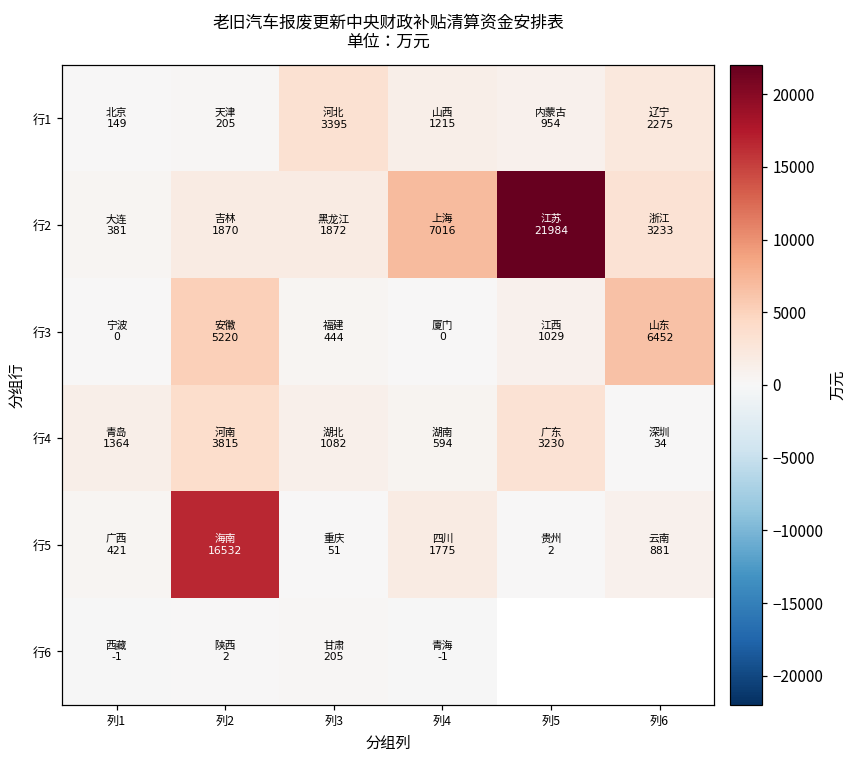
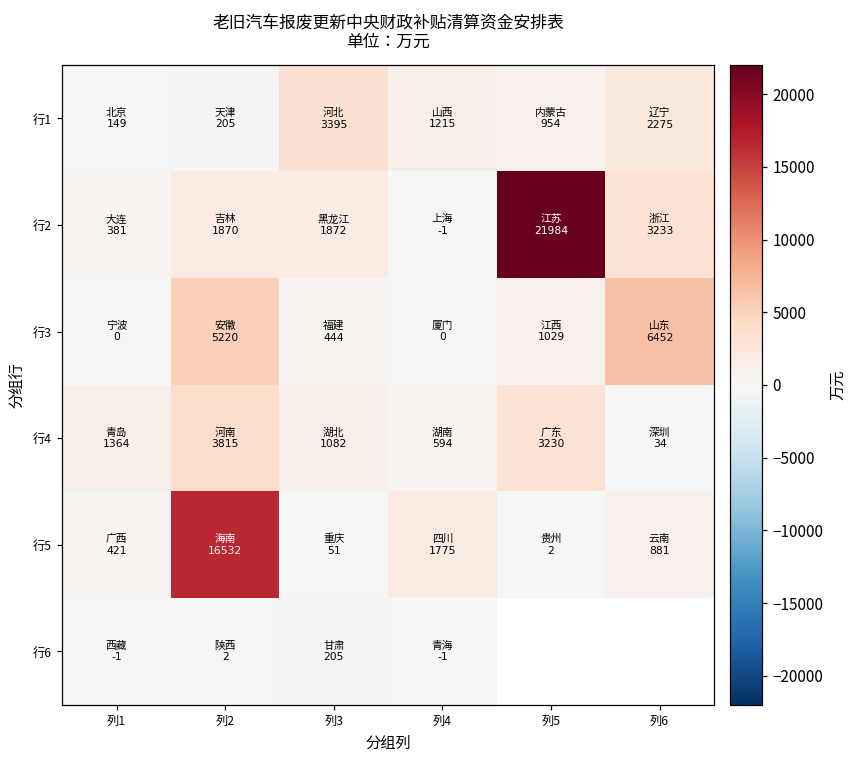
  {
    "行1": {
      "列1": 149,
      "列2": 205,
      "列3": 3395,
      "列4": 1215,
      "列5": 954,
      "列6": 2275
    },
    "行2": {
      "列1": 381,
      "列2": 1870,
      "列3": 1872,
-     "列4": 7016,
+     "列4": -1,
      "列5": 21984,
      "列6": 3233
    },
    "行3": {
      "列1": 0,
      "列2": 5220,
      "列3": 444,
      "列4": 0,
      "列5": 1029,
      "列6": 6452
    },
    "行4": {
      "列1": 1364,
      "列2": 3815,
      "列3": 1082,
      "列4": 594,
      "列5": 3230,
      "列6": 34
    },
    "行5": {
      "列1": 421,
      "列2": 16532,
      "列3": 51,
      "列4": 1775,
      "列5": 2,
      "列6": 881
    },
    "行6": {
      "列1": -1,
      "列2": 2,
      "列3": 205,
      "列4": -1
    }
  }
